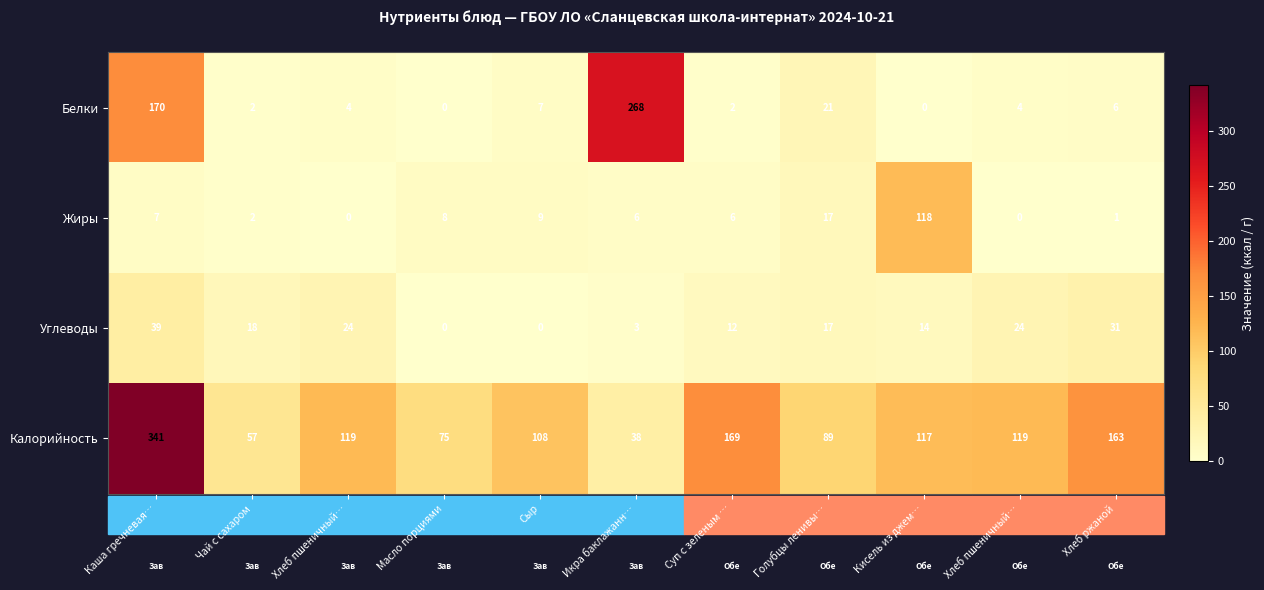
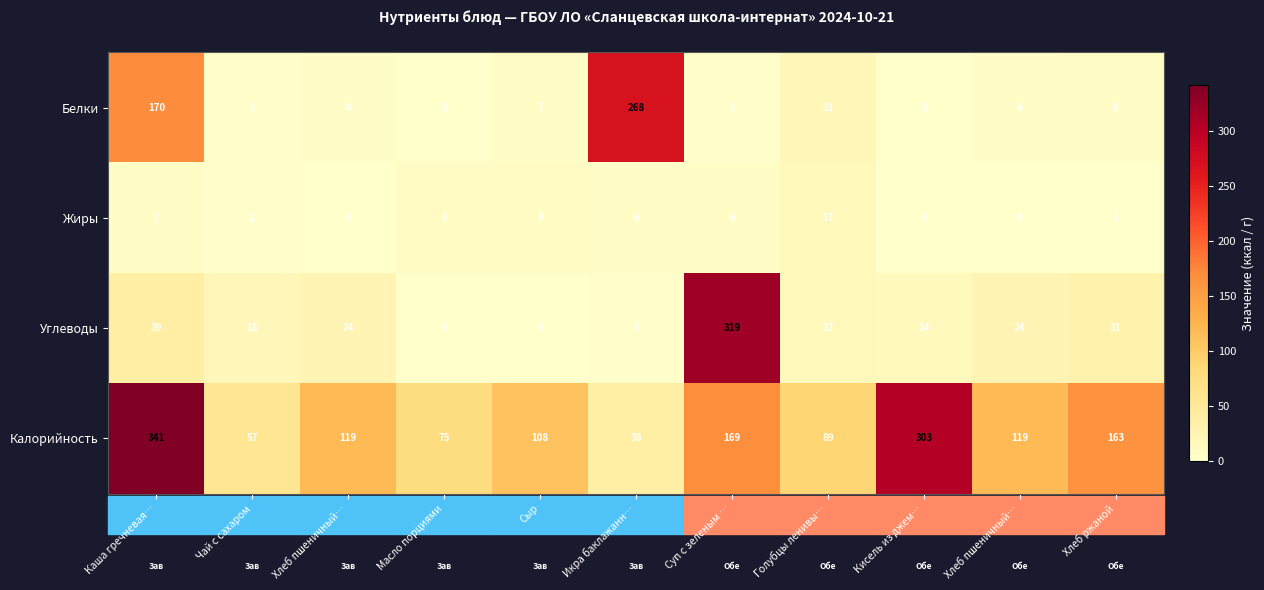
  {
    "Белки": {
      "Каша гречневая…": 170,
      "Чай с сахаром": 2,
      "Масло порциями": 0,
      "Сыр": 7,
      "Икра баклажанн…": 268,
      "Суп с зеленым …": 2,
      "Голубцы ленивы…": 21,
      "Кисель из джем…": 0,
      "Хлеб ржаной": 6
    },
    "Жиры": {
      "Каша гречневая…": 7,
      "Чай с сахаром": 2,
      "Масло порциями": 8,
      "Сыр": 9,
      "Икра баклажанн…": 6,
      "Суп с зеленым …": 6,
      "Голубцы ленивы…": 17,
-     "Кисель из джем…": 118,
+     "Кисель из джем…": 0,
      "Хлеб ржаной": 1
    },
    "Углеводы": {
      "Каша гречневая…": 39,
      "Чай с сахаром": 18,
      "Масло порциями": 0,
      "Сыр": 0,
      "Икра баклажанн…": 3,
-     "Суп с зеленым …": 12,
+     "Суп с зеленым …": 319,
      "Голубцы ленивы…": 17,
      "Кисель из джем…": 14,
      "Хлеб ржаной": 31
    },
    "Калорийность": {
      "Каша гречневая…": 341,
      "Чай с сахаром": 57,
      "Масло порциями": 75,
      "Сыр": 108,
      "Икра баклажанн…": 38,
      "Суп с зеленым …": 169,
      "Голубцы ленивы…": 89,
-     "Кисель из джем…": 117,
+     "Кисель из джем…": 303,
      "Хлеб ржаной": 163
    }
  }
